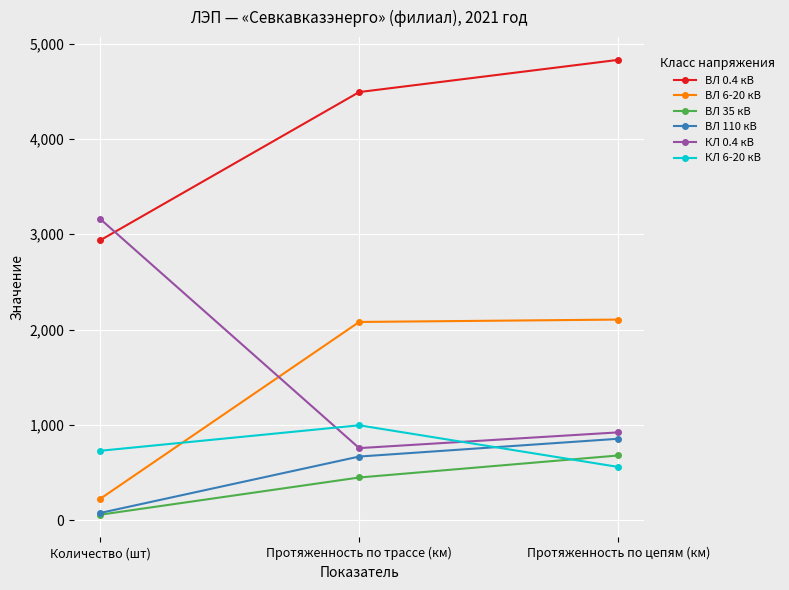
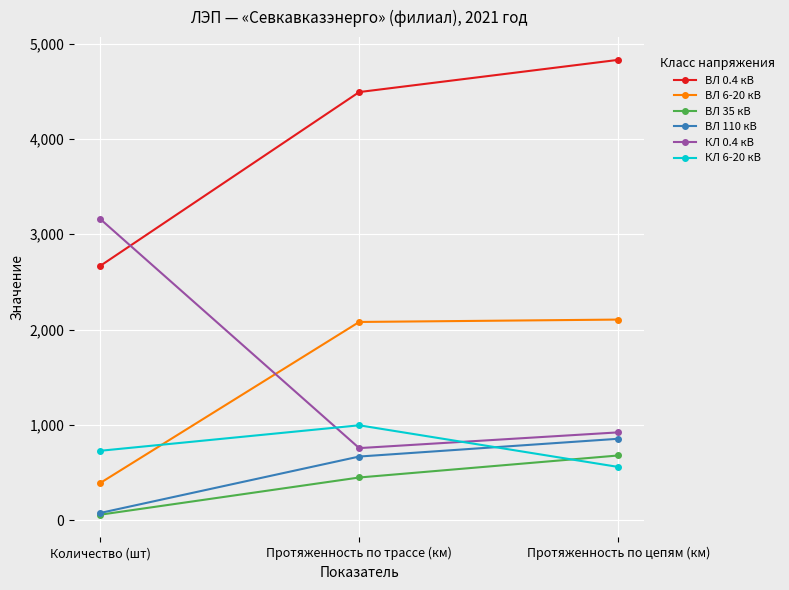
  {
    "ВЛ 0.4 кВ": {
-     "Количество (шт)": "2,900",
+     "Количество (шт)": "2,700",
      "Протяженность по трассе (км)": "4,500",
      "Протяженность по цепям (км)": "4,800"
    },
    "ВЛ 6-20 кВ": {
-     "Количество (шт)": "200",
+     "Количество (шт)": "400",
      "Протяженность по трассе (км)": "2,100",
      "Протяженность по цепям (км)": "2,100"
    },
    "ВЛ 35 кВ": {
      "Протяженность по трассе (км)": "400",
      "Протяженность по цепям (км)": "700"
    },
    "ВЛ 110 кВ": {
      "Протяженность по трассе (км)": "700",
      "Протяженность по цепям (км)": "900"
    },
    "КЛ 0.4 кВ": {
      "Количество (шт)": "3,200",
      "Протяженность по трассе (км)": "800",
      "Протяженность по цепям (км)": "900"
    },
    "КЛ 6-20 кВ": {
      "Количество (шт)": "700",
      "Протяженность по трассе (км)": "1,000",
      "Протяженность по цепям (км)": "600"
    }
  }
